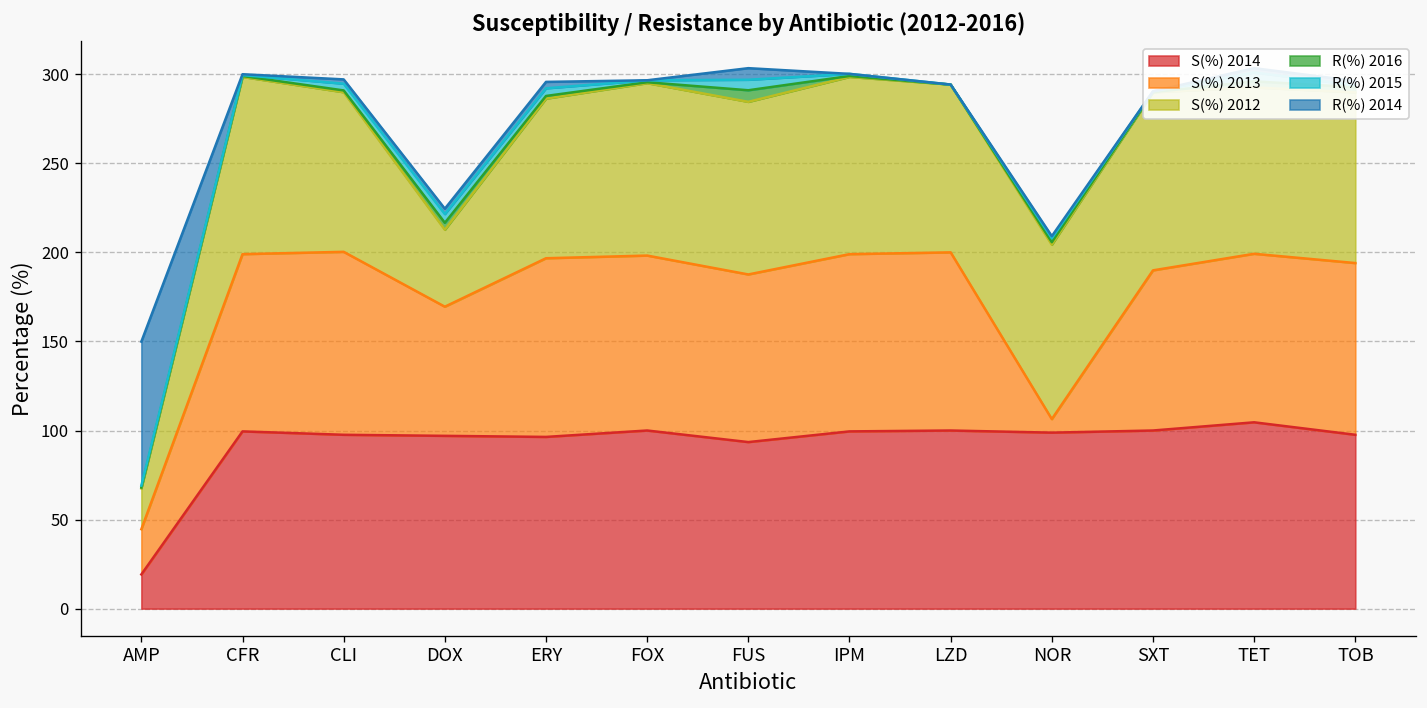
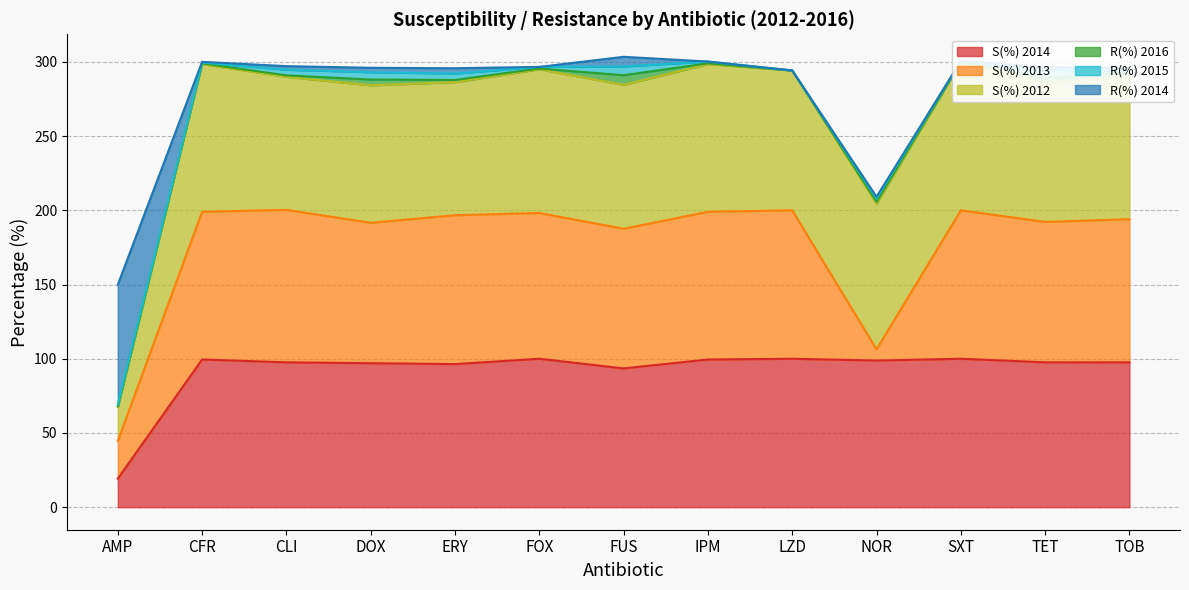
  {
    "S(%) 2014": {
      "AMP": 19,
      "CFR": 100,
      "CLI": 98,
      "DOX": 97,
      "ERY": 96,
      "FOX": 100,
      "FUS": 94,
      "IPM": 100,
      "LZD": 100,
      "NOR": 99,
      "SXT": 100,
-     "TET": 105,
+     "TET": 98,
      "TOB": 98
    },
    "S(%) 2013": {
      "AMP": 25,
      "CFR": 100,
      "CLI": 103,
-     "DOX": 73,
+     "DOX": 95,
      "ERY": 100,
      "FOX": 98,
      "FUS": 94,
      "IPM": 100,
      "LZD": 100,
      "NOR": 8,
-     "SXT": 90,
+     "SXT": 100,
      "TET": 95,
      "TOB": 96
    },
    "S(%) 2012": {
-     "DOX": 43,
+     "DOX": 93,
      "FUS": 97
    },
    "R(%) 2016": {
      "DOX": 4,
      "FUS": 7
    },
    "R(%) 2015": {
      "CLI": 4,
      "DOX": 5,
      "ERY": 4,
      "FUS": 6
    },
    "R(%) 2014": {
      "AMP": 81,
      "CLI": 2,
      "DOX": 3,
      "ERY": 4,
      "FUS": 7
    }
  }
